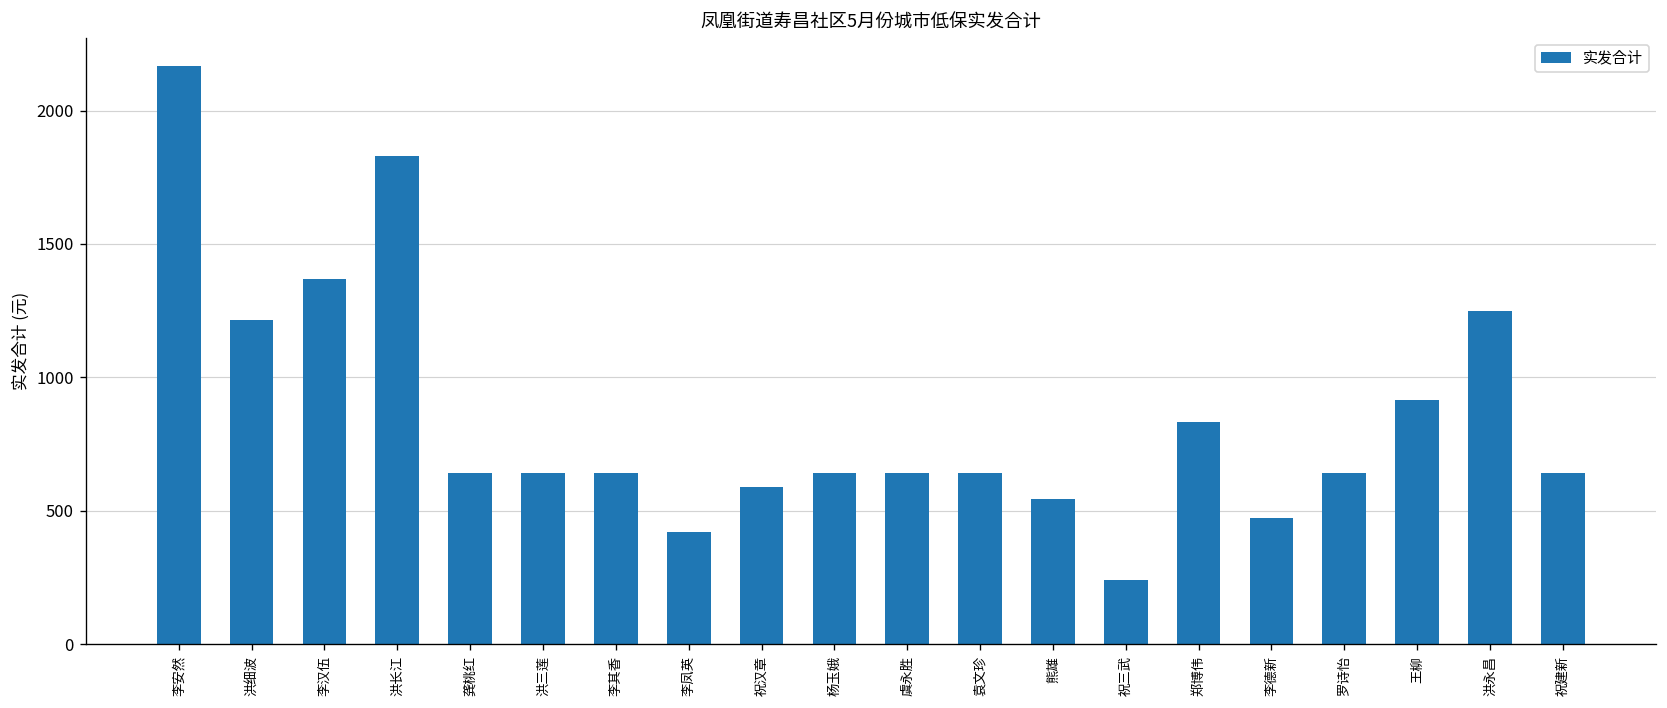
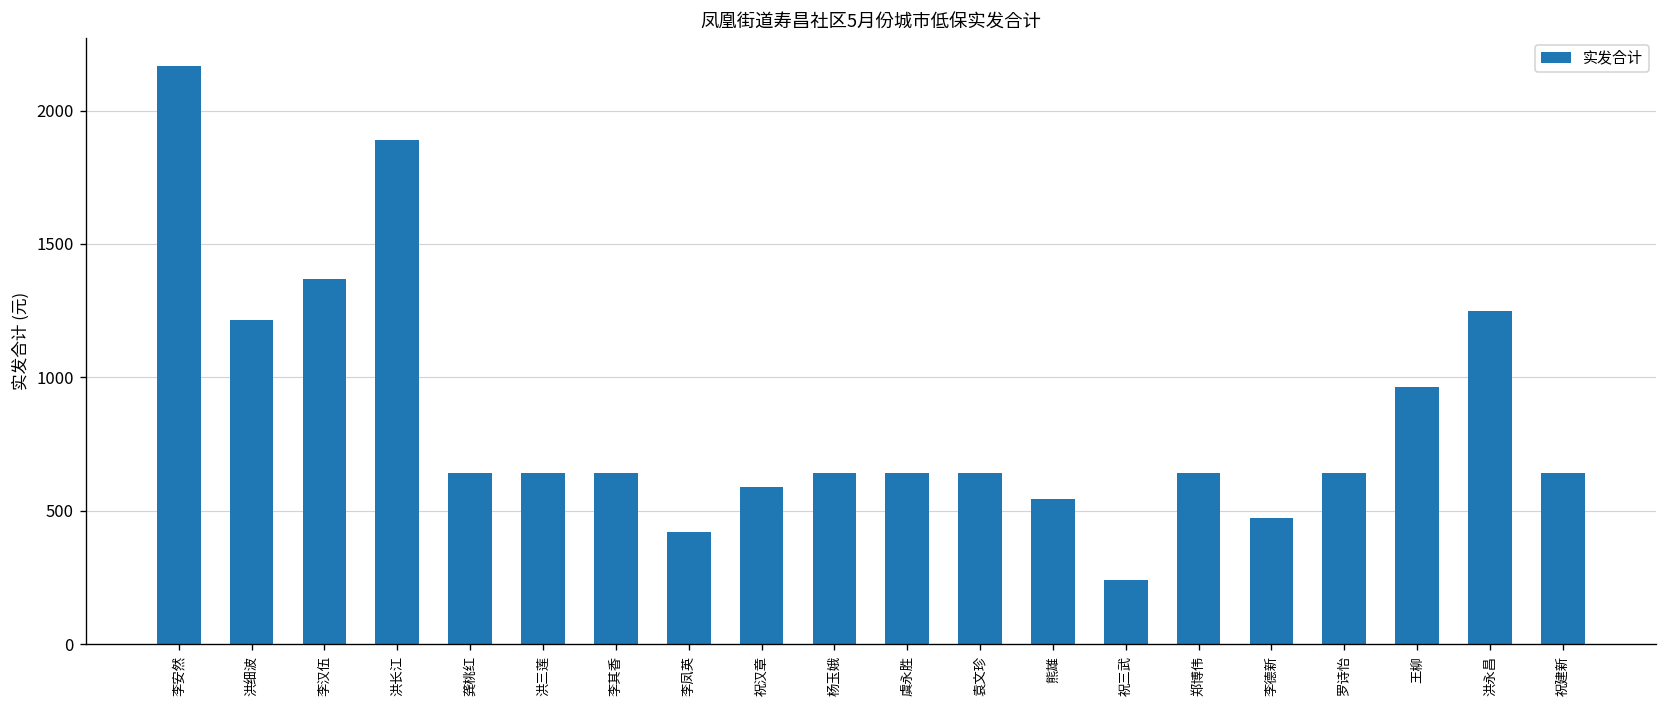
  {
    "李安然": 2170,
    "洪细波": 1220,
    "李汉伍": 1370,
-   "洪长江": 1830,
+   "洪长江": 1890,
    "龚桃红": 640,
    "洪三莲": 640,
    "李其香": 640,
    "李凤英": 420,
    "祝汉章": 590,
    "杨玉娥": 640,
    "虞永胜": 640,
    "袁文珍": 640,
    "熊雄": 550,
    "祝三武": 240,
-   "郑博伟": 830,
+   "郑博伟": 640,
    "李德新": 480,
    "罗诗怡": 640,
-   "王柳": 910,
+   "王柳": 960,
    "洪永昌": 1250,
    "祝建新": 640
  }
